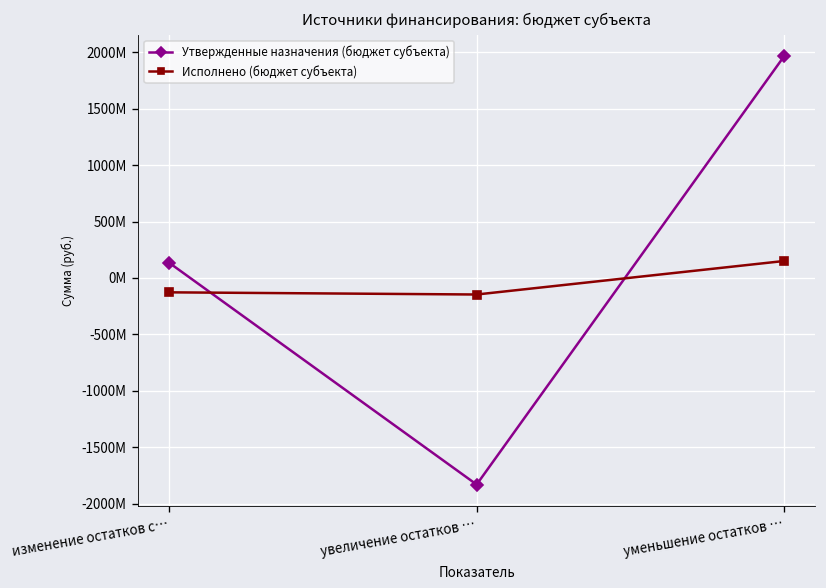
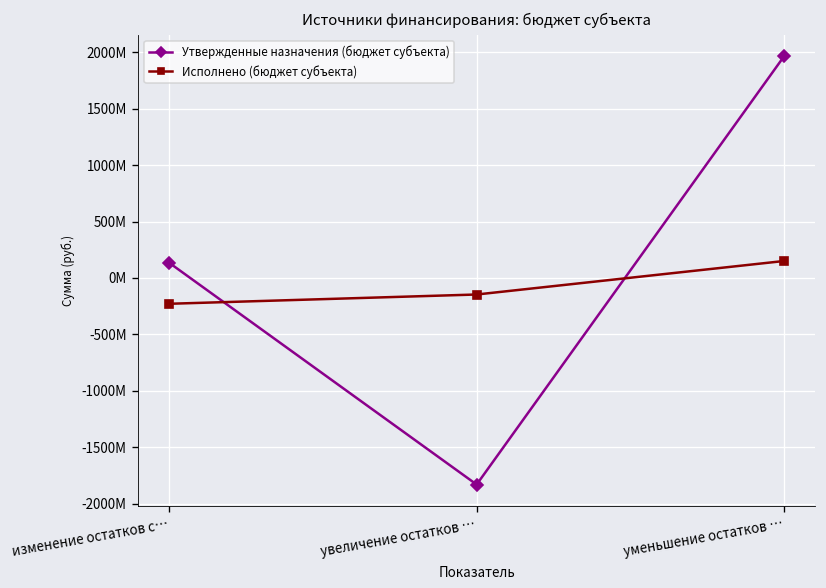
  {
    "Утвержденные назначения (бюджет субъекта)": {
      "изменение остатков с…": 100000000,
      "увеличение остатков …": -1800000000,
      "уменьшение остатков …": 2000000000
    },
    "Исполнено (бюджет субъекта)": {
-     "изменение остатков с…": -100000000,
+     "изменение остатков с…": -200000000,
      "увеличение остатков …": -100000000,
      "уменьшение остатков …": 200000000
    }
  }
